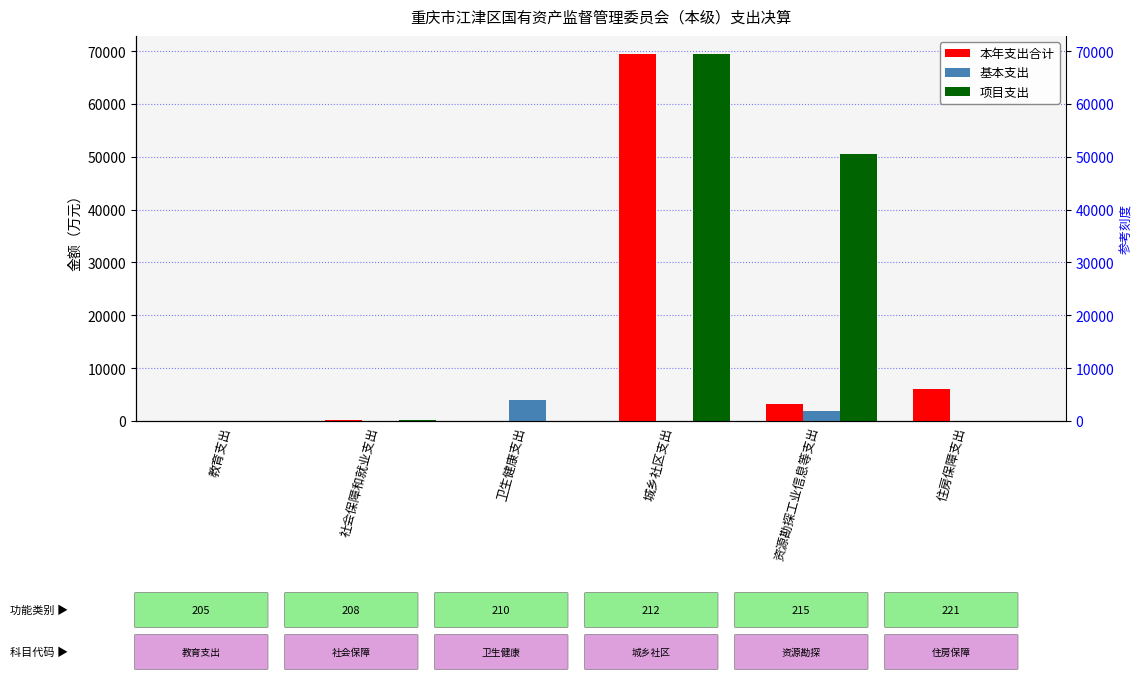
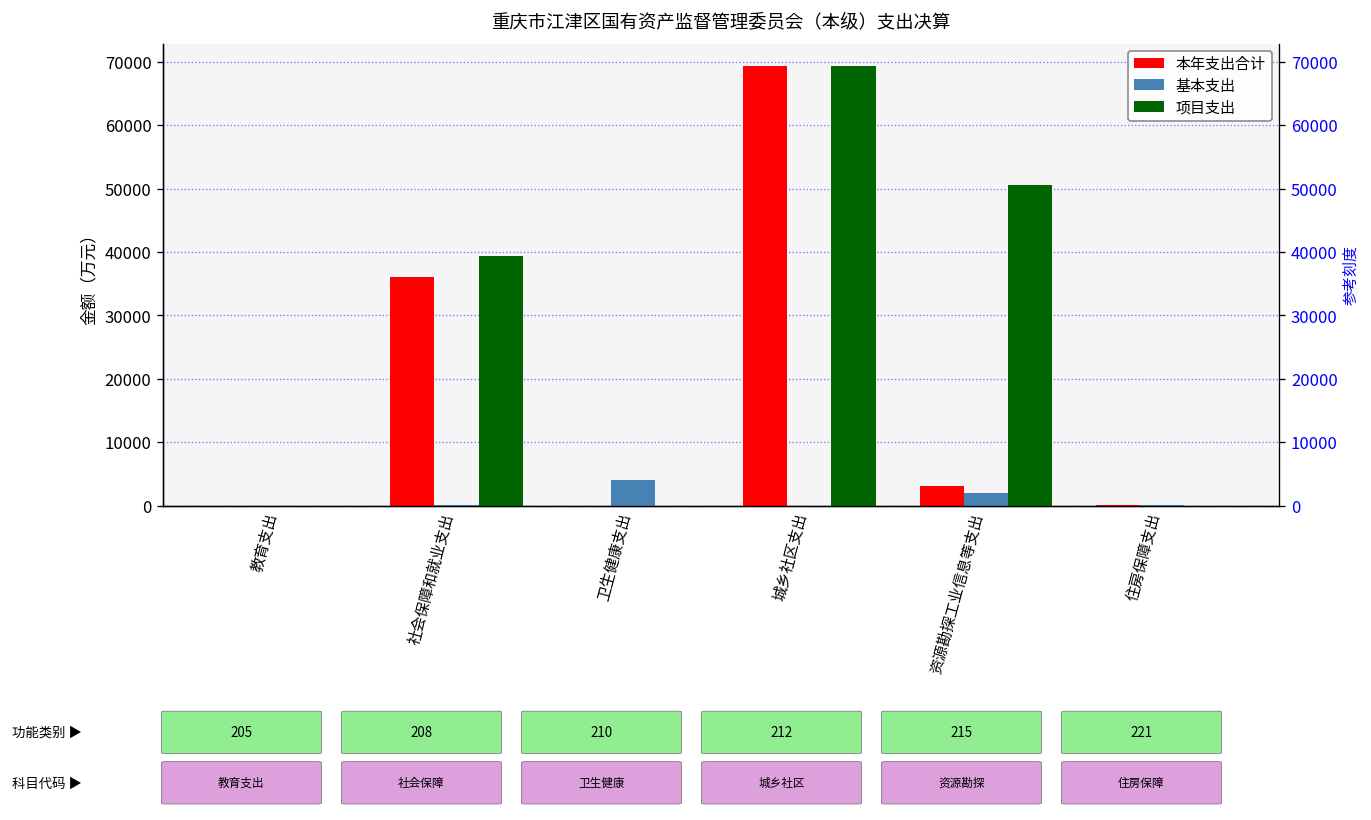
  {
    "本年支出合计": {
-     "社会保障和就业支出": 0,
+     "社会保障和就业支出": 36000,
      "城乡社区支出": 69000,
      "资源勘探工业信息等支出": 3000,
-     "住房保障支出": 6000
+     "住房保障支出": 0
    },
    "基本支出": {
      "卫生健康支出": 4000,
      "城乡社区支出": 0,
      "资源勘探工业信息等支出": 2000
    },
    "项目支出": {
      "教育支出": 0,
-     "社会保障和就业支出": 0,
+     "社会保障和就业支出": 39000,
      "卫生健康支出": 0,
      "城乡社区支出": 69000,
      "资源勘探工业信息等支出": 50000,
      "住房保障支出": 0
    }
  }
